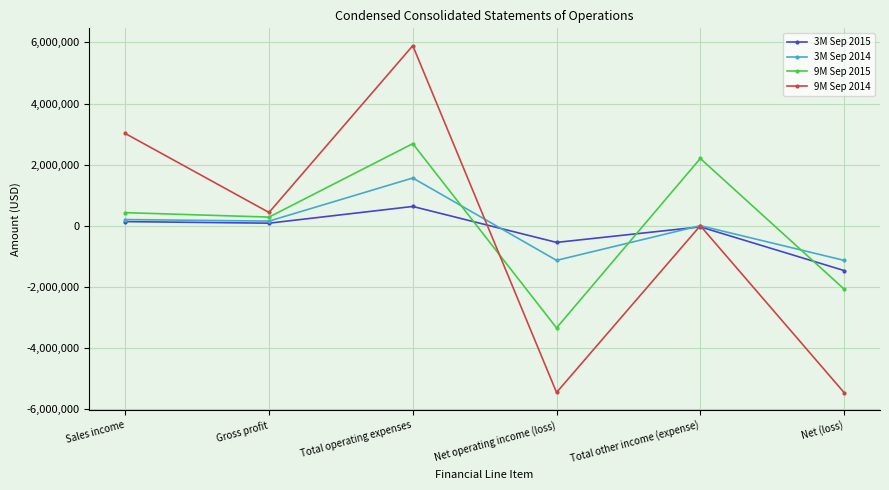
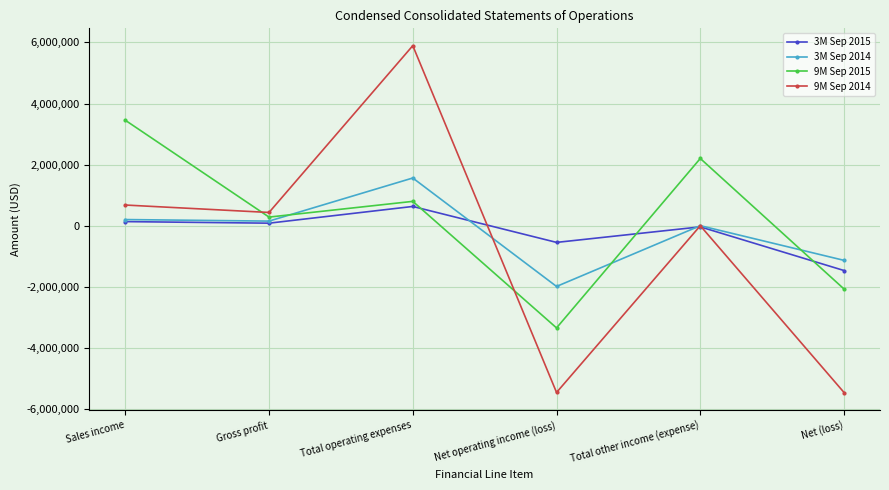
  {
    "3M Sep 2015": {
      "Total operating expenses": "600,000",
      "Net operating income (loss)": "-500,000",
      "Net (loss)": "-1,500,000"
    },
    "3M Sep 2014": {
      "Total operating expenses": "1,600,000",
-     "Net operating income (loss)": "-1,100,000",
+     "Net operating income (loss)": "-2,000,000",
      "Net (loss)": "-1,100,000"
    },
    "9M Sep 2015": {
-     "Sales income": "400,000",
+     "Sales income": "3,500,000",
      "Gross profit": "300,000",
-     "Total operating expenses": "2,700,000",
+     "Total operating expenses": "800,000",
      "Net operating income (loss)": "-3,300,000",
      "Total other income (expense)": "2,200,000",
      "Net (loss)": "-2,100,000"
    },
    "9M Sep 2014": {
-     "Sales income": "3,000,000",
+     "Sales income": "700,000",
      "Gross profit": "400,000",
      "Total operating expenses": "5,900,000",
      "Net operating income (loss)": "-5,500,000",
      "Net (loss)": "-5,500,000"
    }
  }
